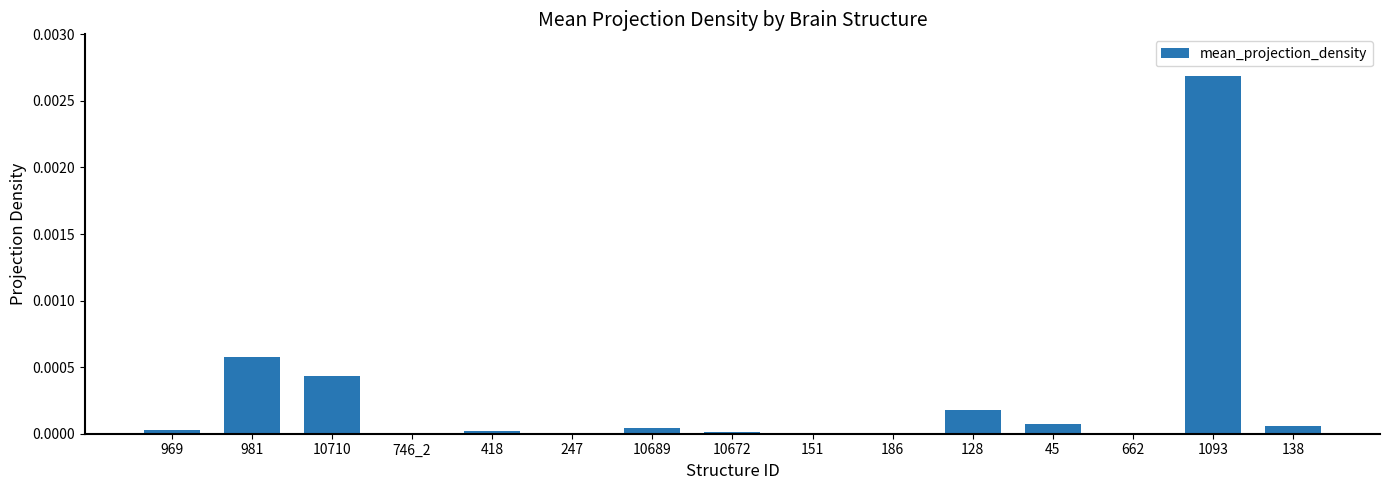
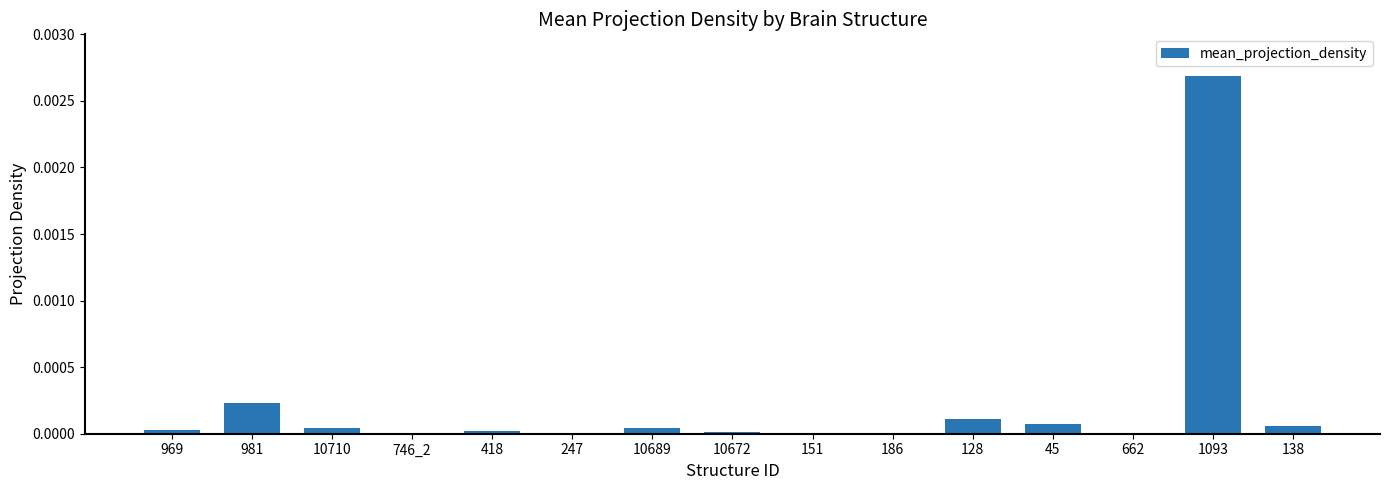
  {
    "969": 0.00003,
-   "981": 0.00058,
-   "10710": 0.00043,
+   "981": 0.00023,
+   "10710": 0.00004,
    "418": 0.00002,
    "10689": 0.00005,
-   "128": 0.00018,
+   "128": 0.00011,
    "45": 0.00007,
    "1093": 0.00269,
    "138": 0.00006
  }
